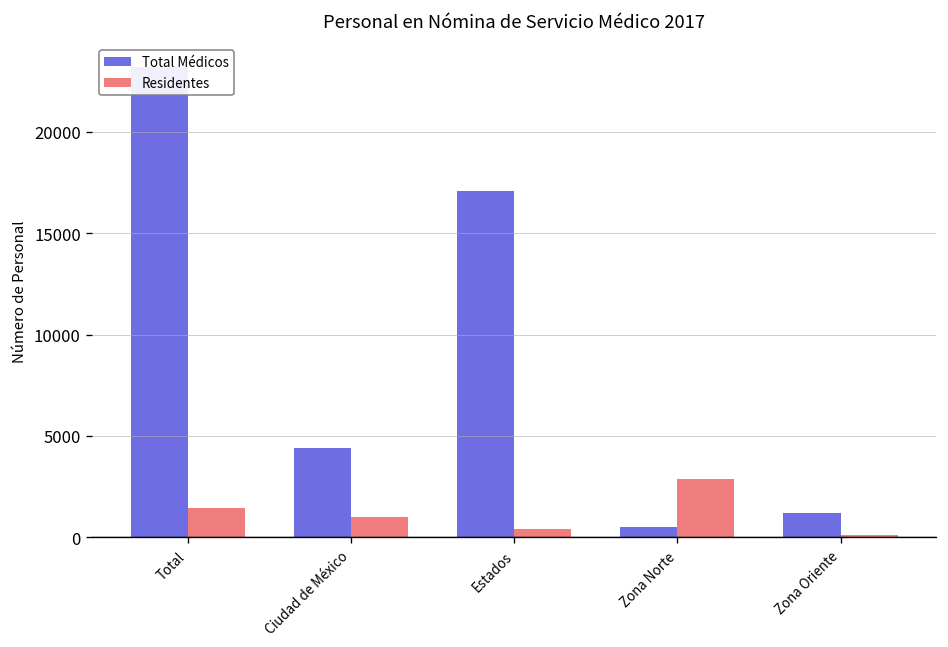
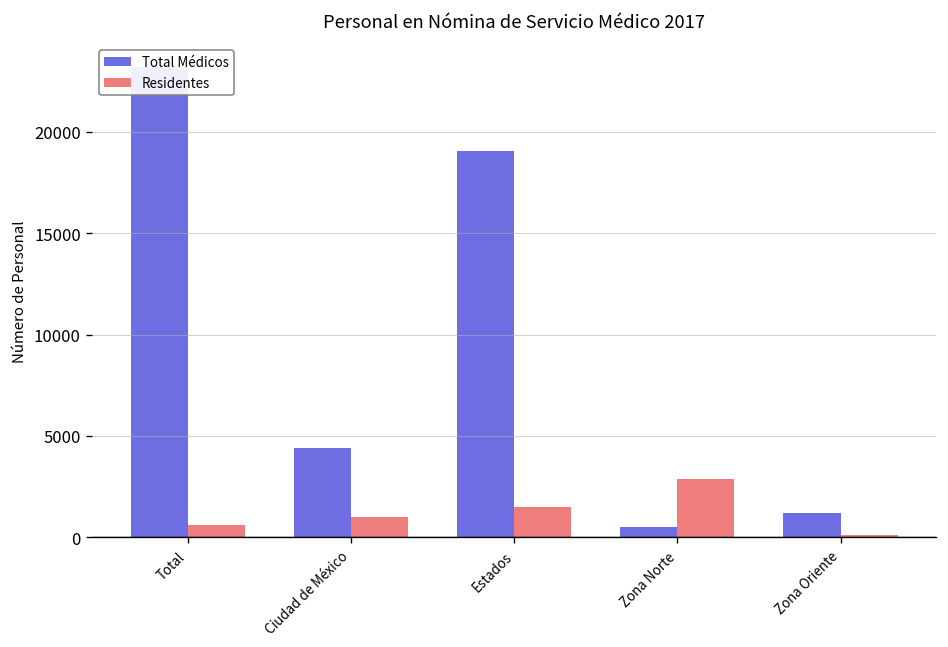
  {
    "Total Médicos": {
      "Ciudad de México": 4400,
-     "Estados": 17100,
+     "Estados": 19000,
      "Zona Norte": 500,
      "Zona Oriente": 1200
    },
    "Residentes": {
-     "Total": 1400,
+     "Total": 600,
      "Ciudad de México": 1000,
-     "Estados": 400,
+     "Estados": 1500,
      "Zona Norte": 2900
    }
  }
